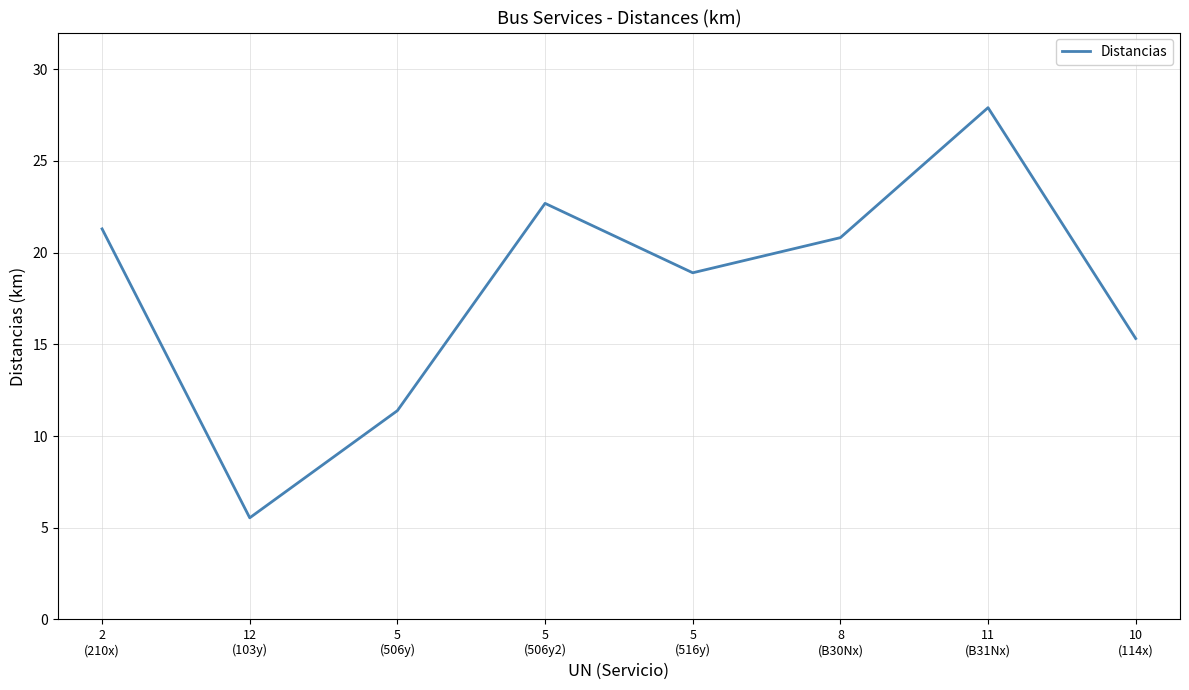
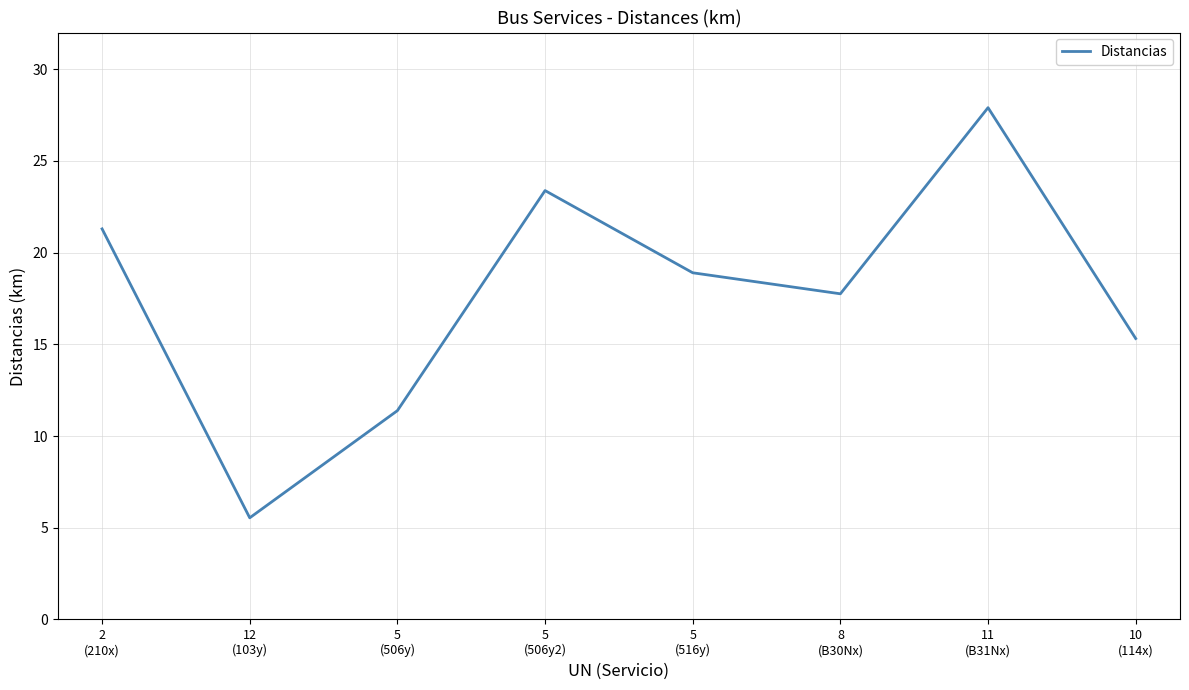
  {
    "2 (210x)": 21.3,
    "12 (103y)": 5.5,
    "5 (506y)": 11.4,
-   "5 (506y2)": 22.7,
+   "5 (506y2)": 23.4,
    "5 (516y)": 18.9,
-   "8 (B30Nx)": 20.8,
+   "8 (B30Nx)": 17.8,
    "11 (B31Nx)": 27.9,
    "10 (114x)": 15.3
  }
